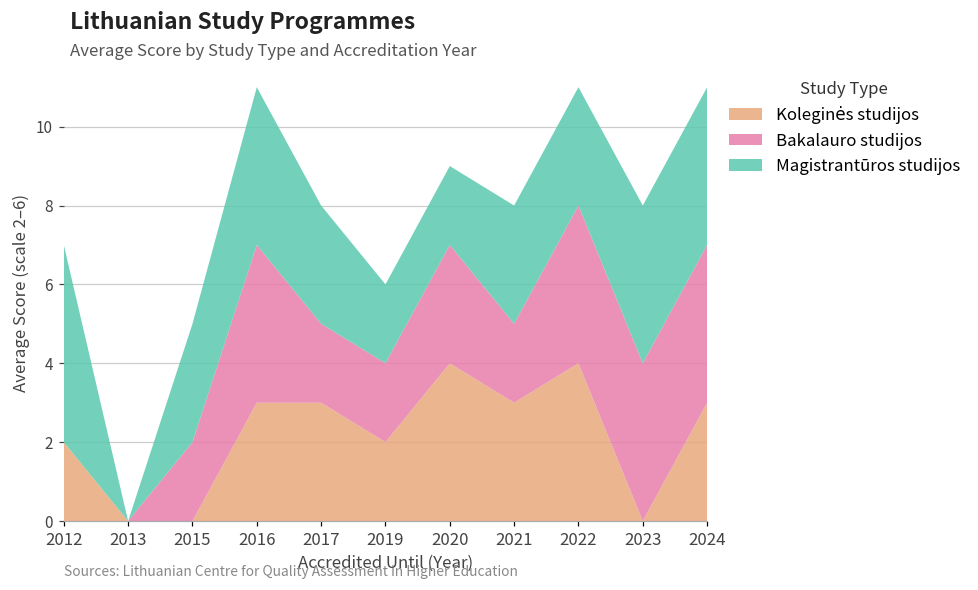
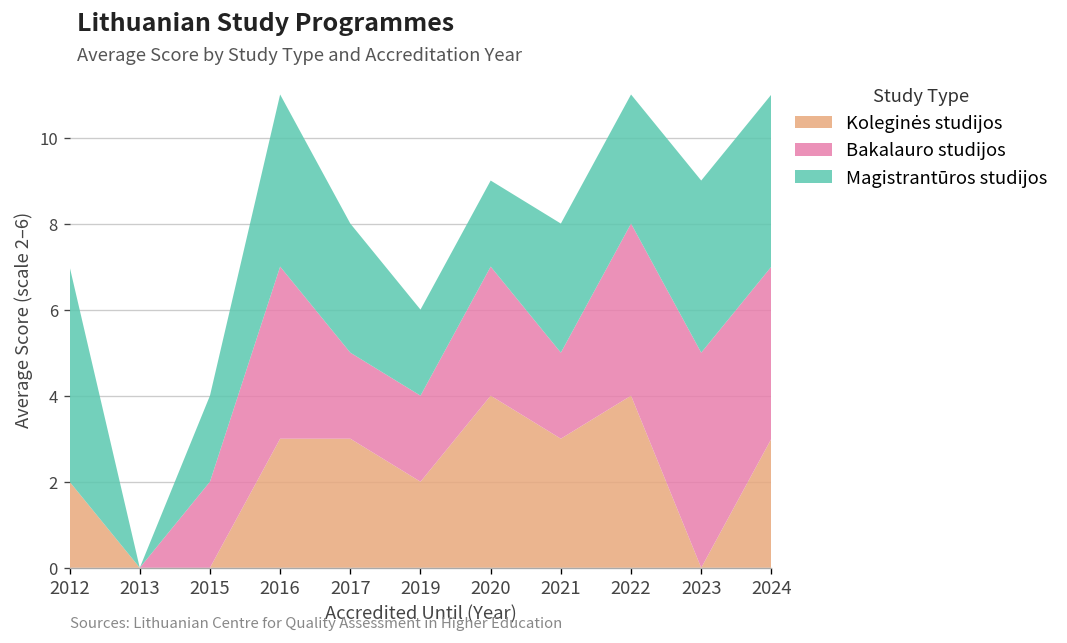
  {
    "Koleginės studijos": {
      "2015": 0,
      "2016": 3,
      "2017": 3,
      "2019": 2,
      "2020": 4,
      "2021": 3,
      "2022": 4,
      "2023": 0,
      "2024": 3
    },
    "Bakalauro studijos": {
      "2015": 2,
      "2016": 4,
      "2017": 2,
      "2019": 2,
      "2020": 3,
      "2021": 2,
      "2022": 4,
-     "2023": 4,
+     "2023": 5,
      "2024": 4
    },
    "Magistrantūros studijos": {
      "2012": 5,
-     "2015": 3,
+     "2015": 2,
      "2016": 4,
      "2017": 3,
      "2019": 2,
      "2020": 2,
      "2021": 3,
      "2022": 3,
      "2023": 4,
      "2024": 4
    }
  }
